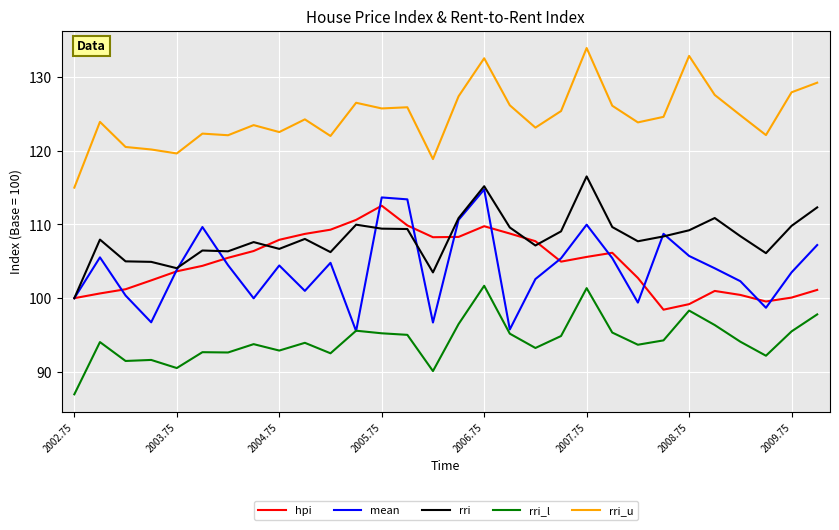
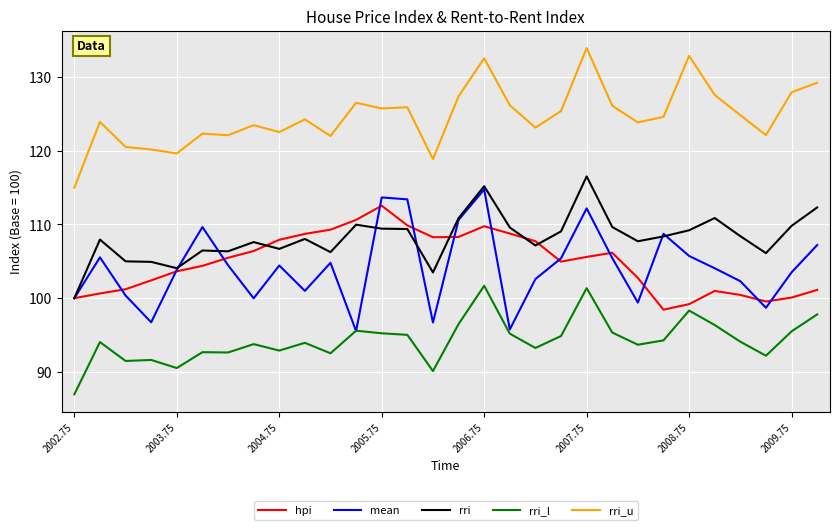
  {
    "hpi": {
      "2004.75": 108,
      "2005.75": 113,
      "2006.75": 110,
      "2007.75": 106,
      "2008.75": 99,
      "2009.75": 100
    },
    "mean": {
      "2004.75": 104,
      "2005.75": 114,
      "2006.75": 115,
-     "2007.75": 110,
+     "2007.75": 112,
      "2008.75": 106,
      "2009.75": 104
    },
    "rri": {
      "2004.75": 107,
      "2005.75": 109,
      "2006.75": 115,
      "2007.75": 117,
      "2008.75": 109,
      "2009.75": 110
    },
    "rri_l": {
      "2002.75": 87,
      "2003.75": 91,
      "2004.75": 93,
      "2005.75": 95,
      "2006.75": 102,
      "2007.75": 101,
      "2008.75": 98,
      "2009.75": 96
    },
    "rri_u": {
      "2002.75": 115,
      "2003.75": 120,
      "2004.75": 123,
      "2005.75": 126,
      "2006.75": 133,
      "2007.75": 134,
      "2008.75": 133,
      "2009.75": 128
    }
  }
